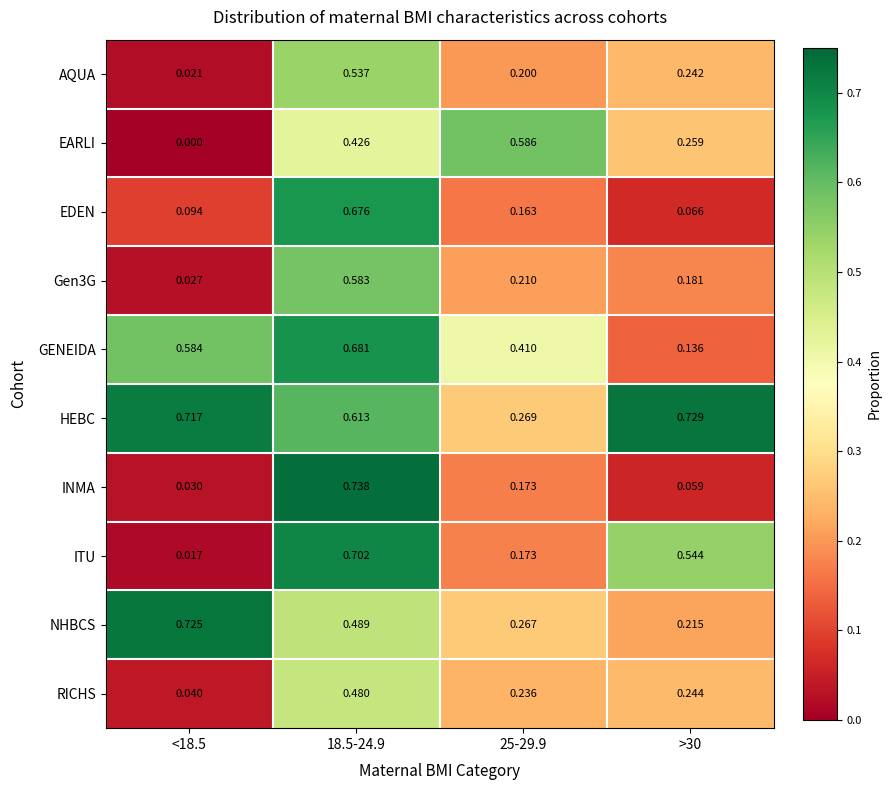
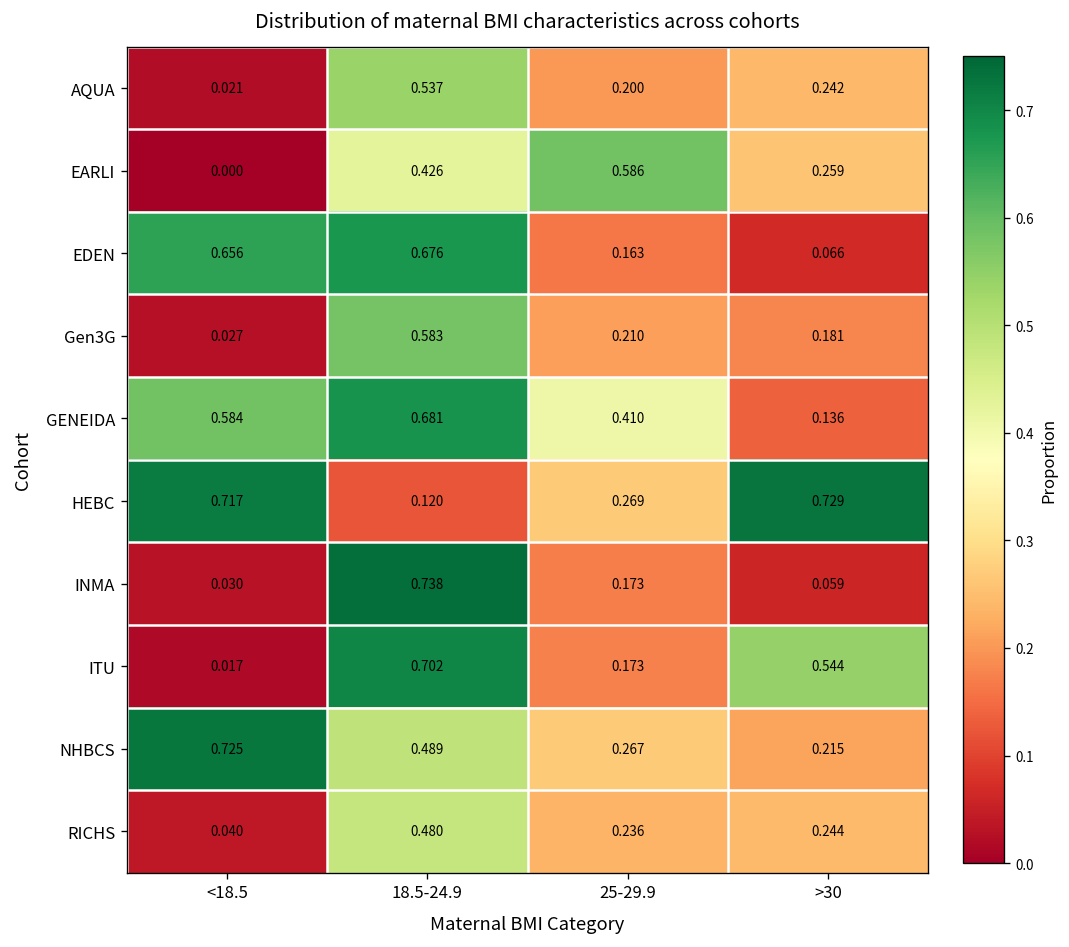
  {
    "AQUA": {
      "<18.5": 0.021,
      "18.5-24.9": 0.537,
      "25-29.9": 0.200,
      ">30": 0.242
    },
    "EARLI": {
      "<18.5": 0.000,
      "18.5-24.9": 0.426,
      "25-29.9": 0.586,
      ">30": 0.259
    },
    "EDEN": {
-     "<18.5": 0.094,
+     "<18.5": 0.656,
      "18.5-24.9": 0.676,
      "25-29.9": 0.163,
      ">30": 0.066
    },
    "Gen3G": {
      "<18.5": 0.027,
      "18.5-24.9": 0.583,
      "25-29.9": 0.210,
      ">30": 0.181
    },
    "GENEIDA": {
      "<18.5": 0.584,
      "18.5-24.9": 0.681,
      "25-29.9": 0.410,
      ">30": 0.136
    },
    "HEBC": {
      "<18.5": 0.717,
-     "18.5-24.9": 0.613,
+     "18.5-24.9": 0.120,
      "25-29.9": 0.269,
      ">30": 0.729
    },
    "INMA": {
      "<18.5": 0.030,
      "18.5-24.9": 0.738,
      "25-29.9": 0.173,
      ">30": 0.059
    },
    "ITU": {
      "<18.5": 0.017,
      "18.5-24.9": 0.702,
      "25-29.9": 0.173,
      ">30": 0.544
    },
    "NHBCS": {
      "<18.5": 0.725,
      "18.5-24.9": 0.489,
      "25-29.9": 0.267,
      ">30": 0.215
    },
    "RICHS": {
      "<18.5": 0.040,
      "18.5-24.9": 0.480,
      "25-29.9": 0.236,
      ">30": 0.244
    }
  }
